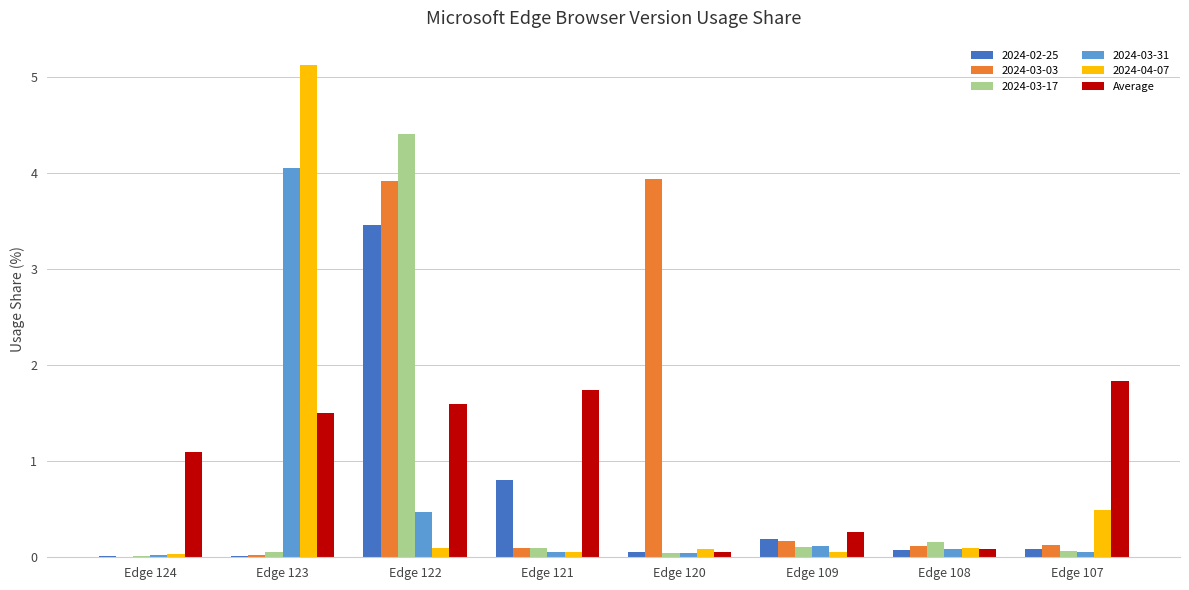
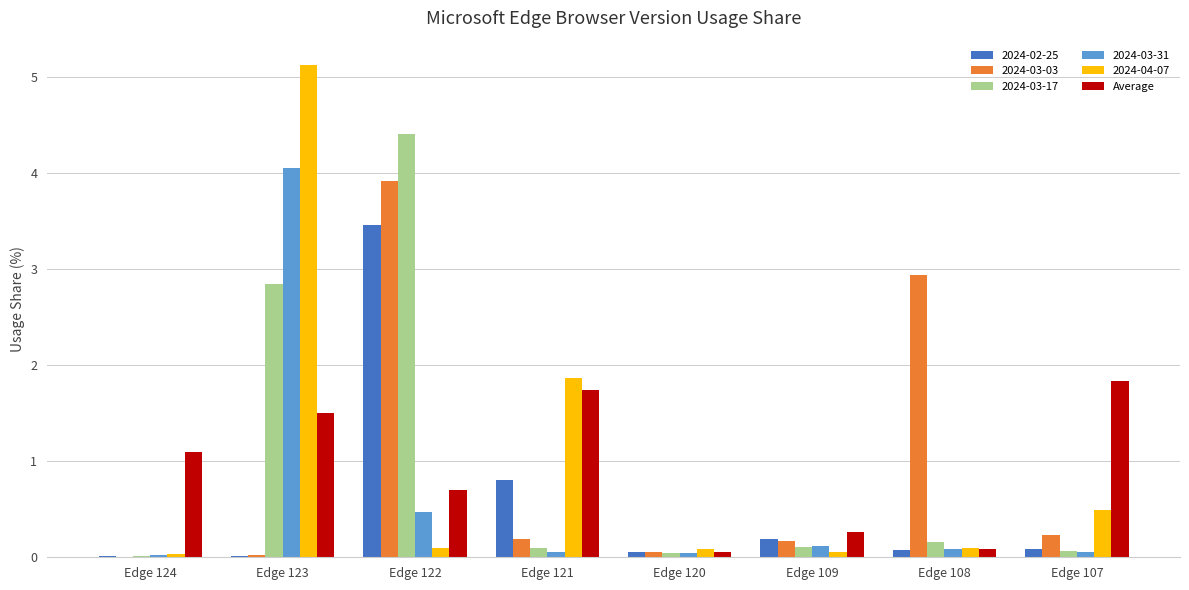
  {
    "2024-03-03": {
      "Edge 124": 0.0,
      "Edge 122": 3.9,
-     "Edge 121": 0.1,
-     "Edge 120": 3.9,
+     "Edge 121": 0.2,
+     "Edge 120": 0.1,
      "Edge 109": 0.2,
-     "Edge 108": 0.1,
-     "Edge 107": 0.1
+     "Edge 108": 2.9,
+     "Edge 107": 0.2
    },
    "2024-03-17": {
-     "Edge 123": 0.1,
+     "Edge 123": 2.8,
      "Edge 122": 4.4,
      "Edge 121": 0.1,
      "Edge 120": 0.0,
      "Edge 109": 0.1,
      "Edge 108": 0.2,
      "Edge 107": 0.1
    },
    "2024-04-07": {
      "Edge 124": 0.0,
      "Edge 123": 5.1,
      "Edge 122": 0.1,
-     "Edge 121": 0.1,
+     "Edge 121": 1.9,
      "Edge 120": 0.1,
      "Edge 109": 0.1,
      "Edge 108": 0.1,
      "Edge 107": 0.5
    },
    "Average": {
      "Edge 124": 1.1,
      "Edge 123": 1.5,
-     "Edge 122": 1.6,
+     "Edge 122": 0.7,
      "Edge 121": 1.7,
      "Edge 120": 0.1,
      "Edge 109": 0.3,
      "Edge 108": 0.1,
      "Edge 107": 1.8
    }
  }
